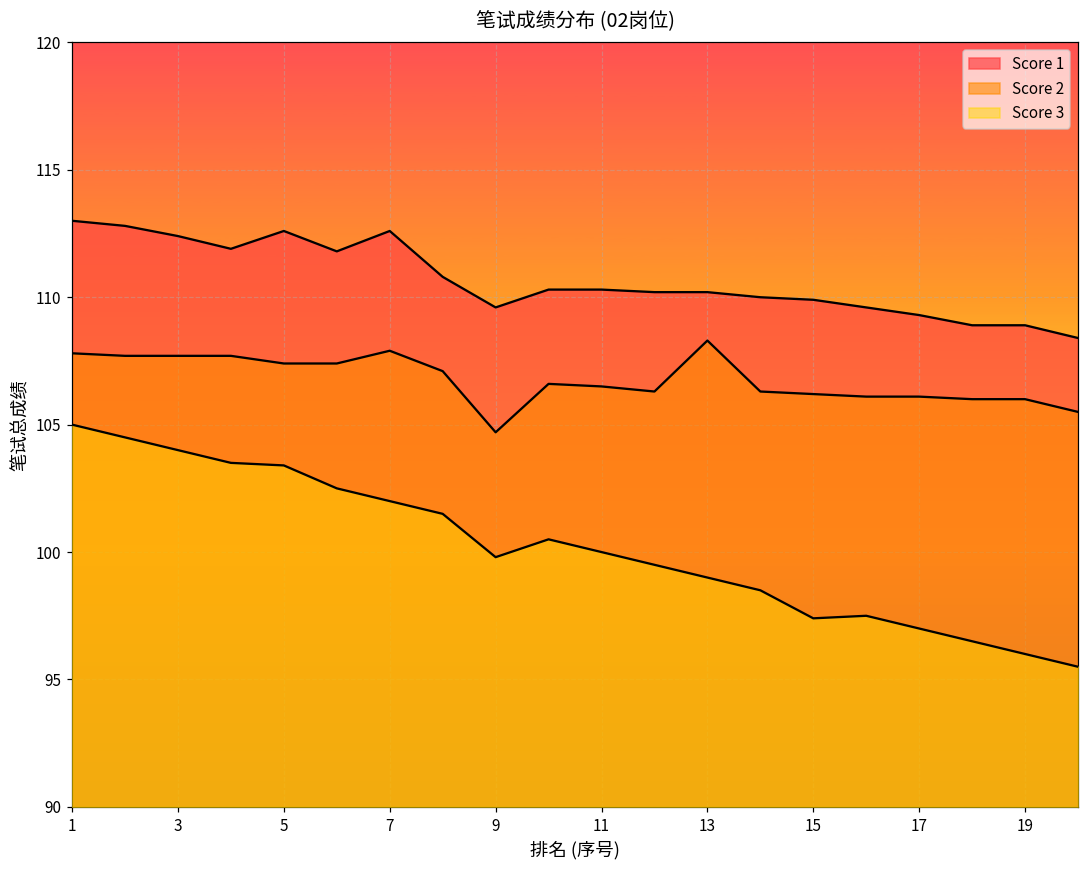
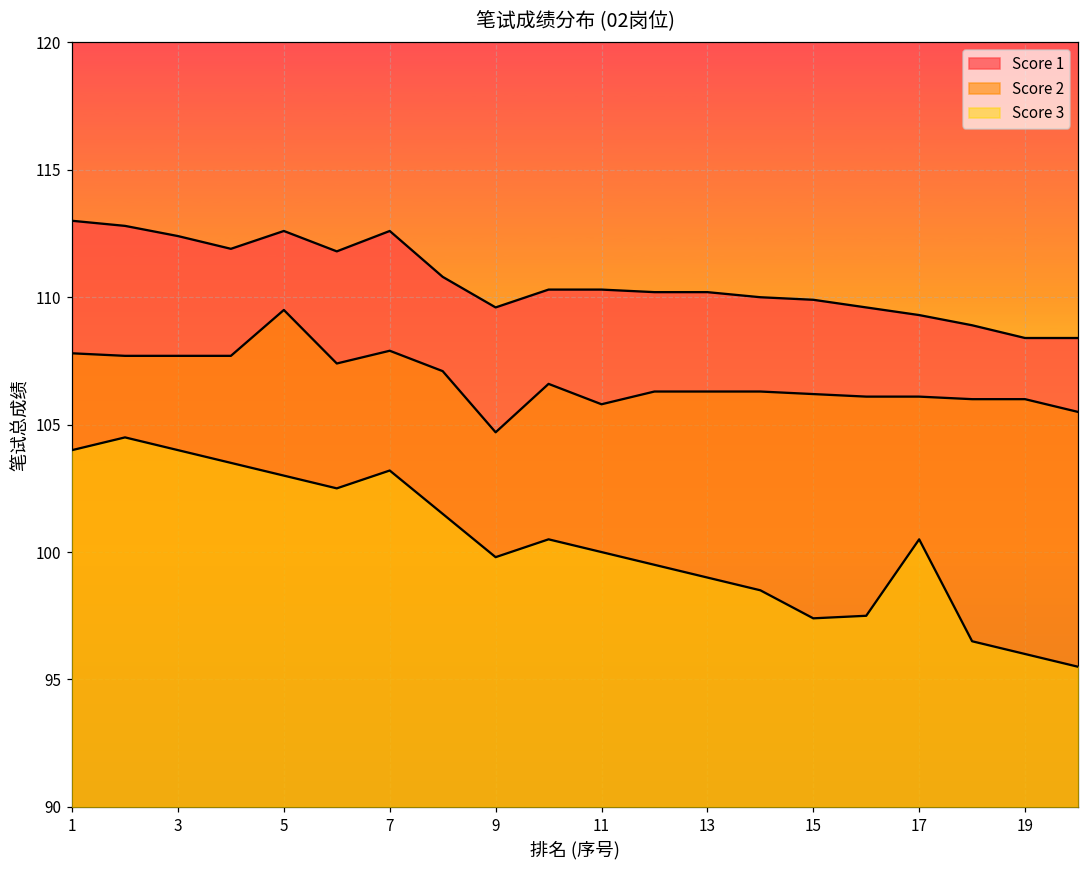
  {
    "Score 1": {
      "1": 113.0,
      "3": 112.4,
      "5": 112.6,
      "7": 112.6,
      "9": 109.6,
      "11": 110.3,
      "13": 110.2,
      "15": 109.9,
      "17": 109.3,
-     "19": 108.9
+     "19": 108.4
    },
    "Score 2": {
      "1": 107.8,
      "3": 107.7,
-     "5": 107.4,
+     "5": 109.5,
      "7": 107.9,
      "9": 104.7,
-     "11": 106.5,
-     "13": 108.3,
+     "11": 105.8,
+     "13": 106.3,
      "15": 106.2,
      "17": 106.1,
      "19": 106.0
    },
    "Score 3": {
-     "1": 105,
+     "1": 104,
      "3": 104.0,
-     "5": 103.4,
-     "7": 102.0,
+     "5": 103.0,
+     "7": 103.2,
      "9": 99.8,
      "11": 100.0,
      "13": 99.0,
      "15": 97.4,
-     "17": 97.0,
+     "17": 100.5,
      "19": 96.0
    }
  }
